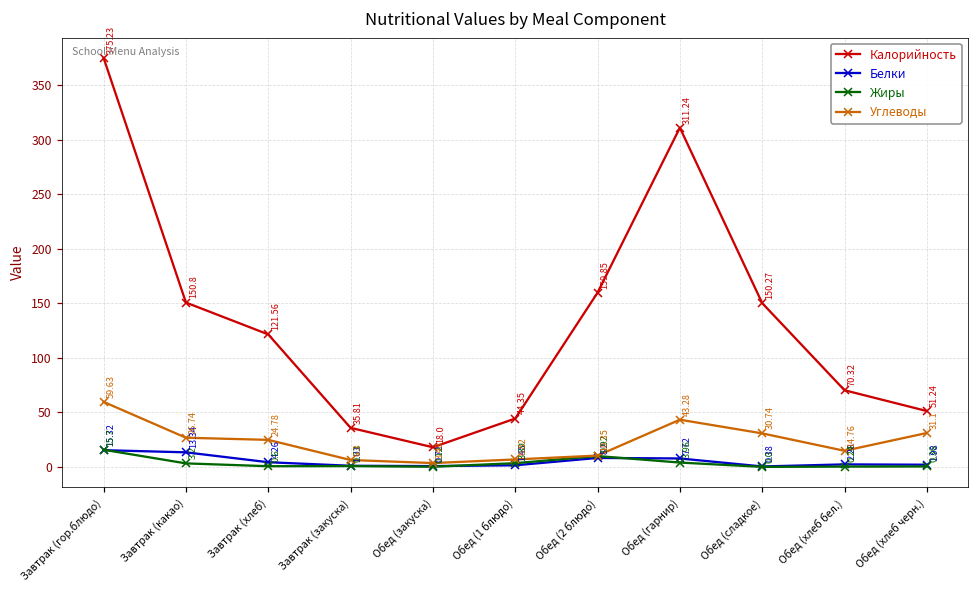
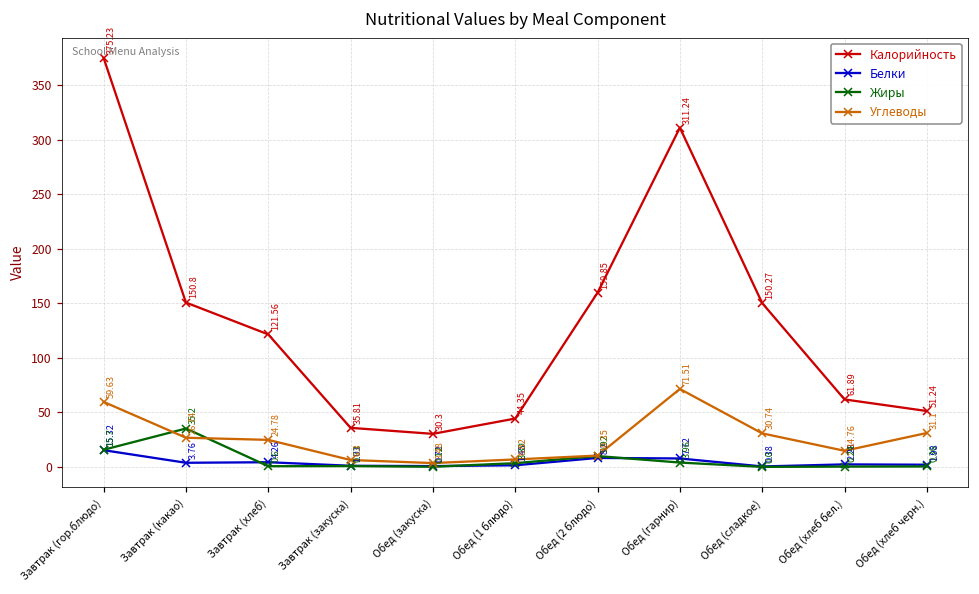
  {
    "Калорийность": {
      "Завтрак (какао)": 150.8,
      "Завтрак (хлеб)": 121.56,
      "Завтрак (закуска)": 35.81,
-     "Обед (закуска)": 18.0,
+     "Обед (закуска)": 30.3,
      "Обед (1 блюдо)": 44.35,
      "Обед (2 блюдо)": 159.85,
      "Обед (гарнир)": 311.24,
      "Обед (сладкое)": 150.27,
-     "Обед (хлеб бел.)": 70.32,
+     "Обед (хлеб бел.)": 61.89,
      "Обед (хлеб черн.)": 51.24
    },
    "Белки": {
-     "Завтрак (какао)": 13.34
+     "Завтрак (какао)": 3.76
    },
    "Жиры": {
-     "Завтрак (какао)": 3.2
+     "Завтрак (какао)": 35.2
    },
    "Углеводы": {
      "Завтрак (гор.блюдо)": 59.63,
      "Завтрак (хлеб)": 24.78,
-     "Обед (гарнир)": 43.28,
+     "Обед (гарнир)": 71.51,
      "Обед (сладкое)": 30.74,
      "Обед (хлеб черн.)": 31.1
    }
  }
